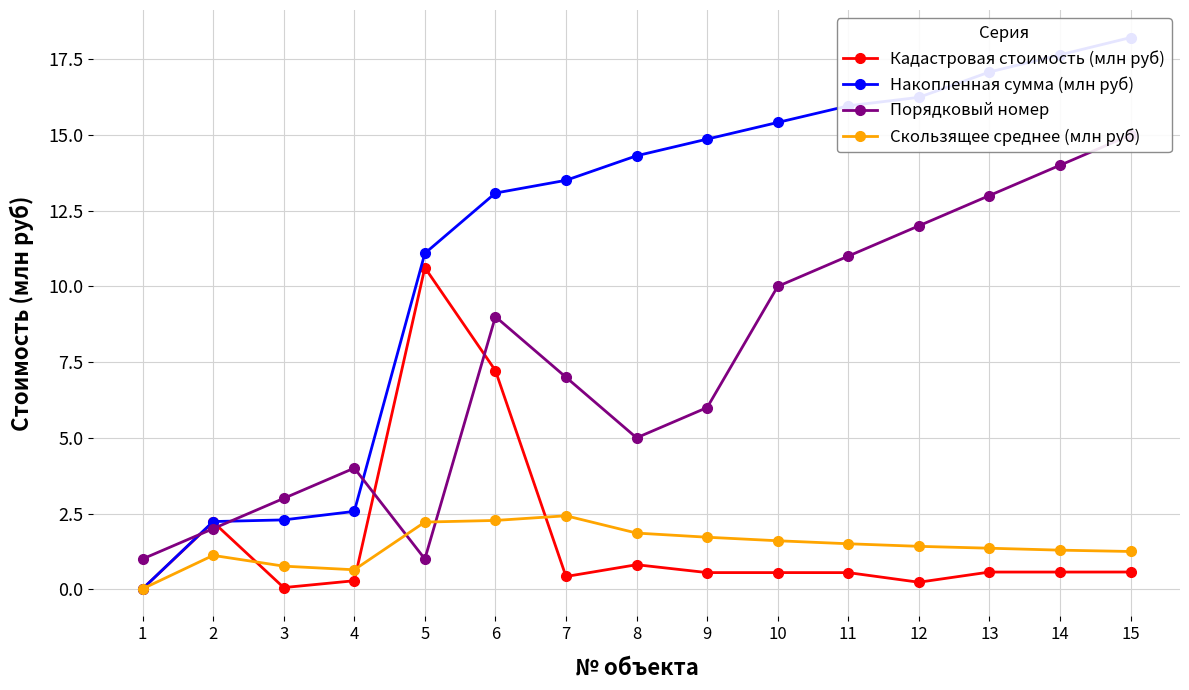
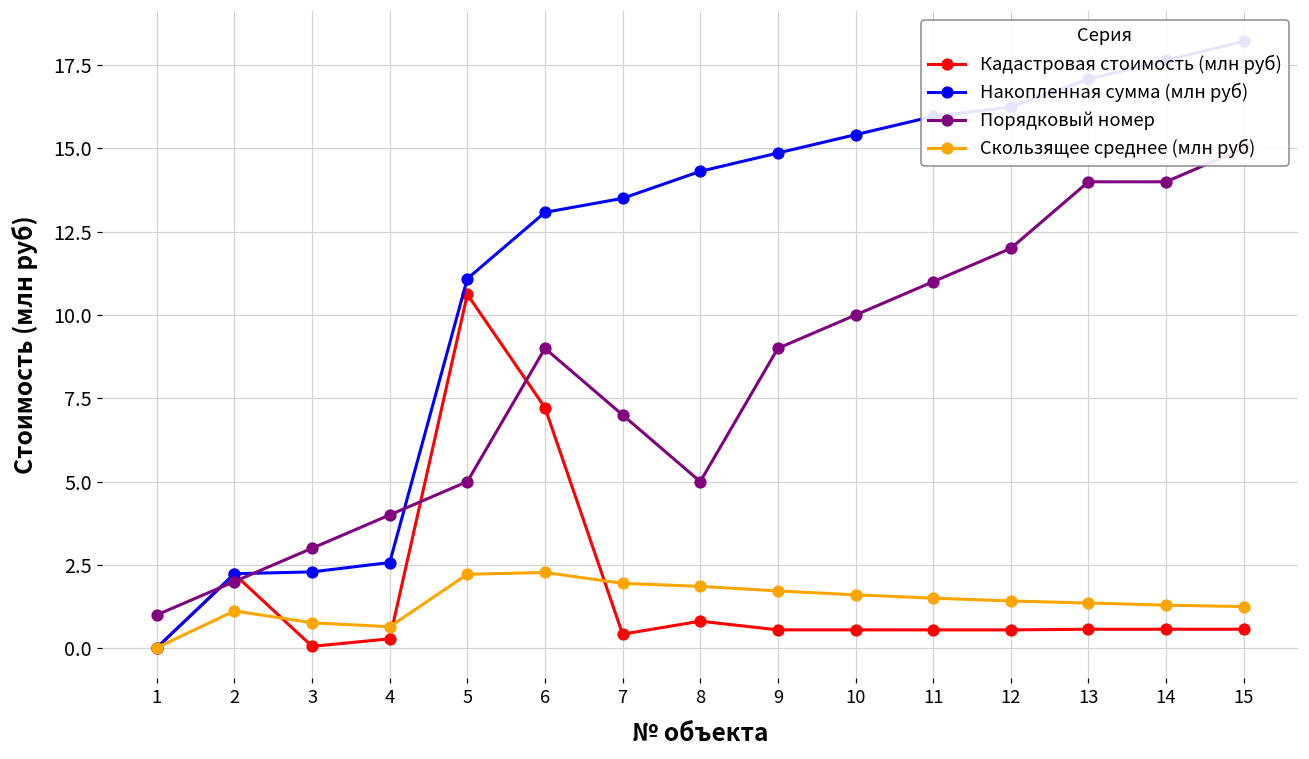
  {
    "Кадастровая стоимость (млн руб)": {
      "3": 0.1,
      "4": 0.3,
      "5": 10.6,
      "6": 7.2,
      "7": 0.4,
      "8": 0.8,
      "9": 0.6,
      "10": 0.6,
      "11": 0.5,
-     "12": 0.2,
+     "12": 0.5,
      "13": 0.6,
      "14": 0.6,
      "15": 0.6
    },
    "Накопленная сумма (млн руб)": {
      "3": 2.3,
      "4": 2.6,
      "5": 11.1,
      "6": 13.1,
      "7": 13.5,
      "8": 14.3,
      "9": 14.9,
      "10": 15.4
    },
    "Порядковый номер": {
      "1": 1,
      "2": 2,
      "3": 3,
      "4": 4,
-     "5": 1,
+     "5": 5,
      "6": 9,
      "7": 7,
      "8": 5,
-     "9": 6,
+     "9": 9,
      "10": 10,
      "11": 11,
      "12": 12,
-     "13": 13,
+     "13": 14,
      "14": 14
    },
    "Скользящее среднее (млн руб)": {
      "2": 1.1,
      "3": 0.8,
      "4": 0.6,
      "5": 2.2,
      "6": 2.3,
-     "7": 2.4,
+     "7": 1.9,
      "8": 1.9,
      "9": 1.7,
      "10": 1.6,
      "11": 1.5,
      "12": 1.4,
      "13": 1.4,
      "14": 1.3,
      "15": 1.2
    }
  }
